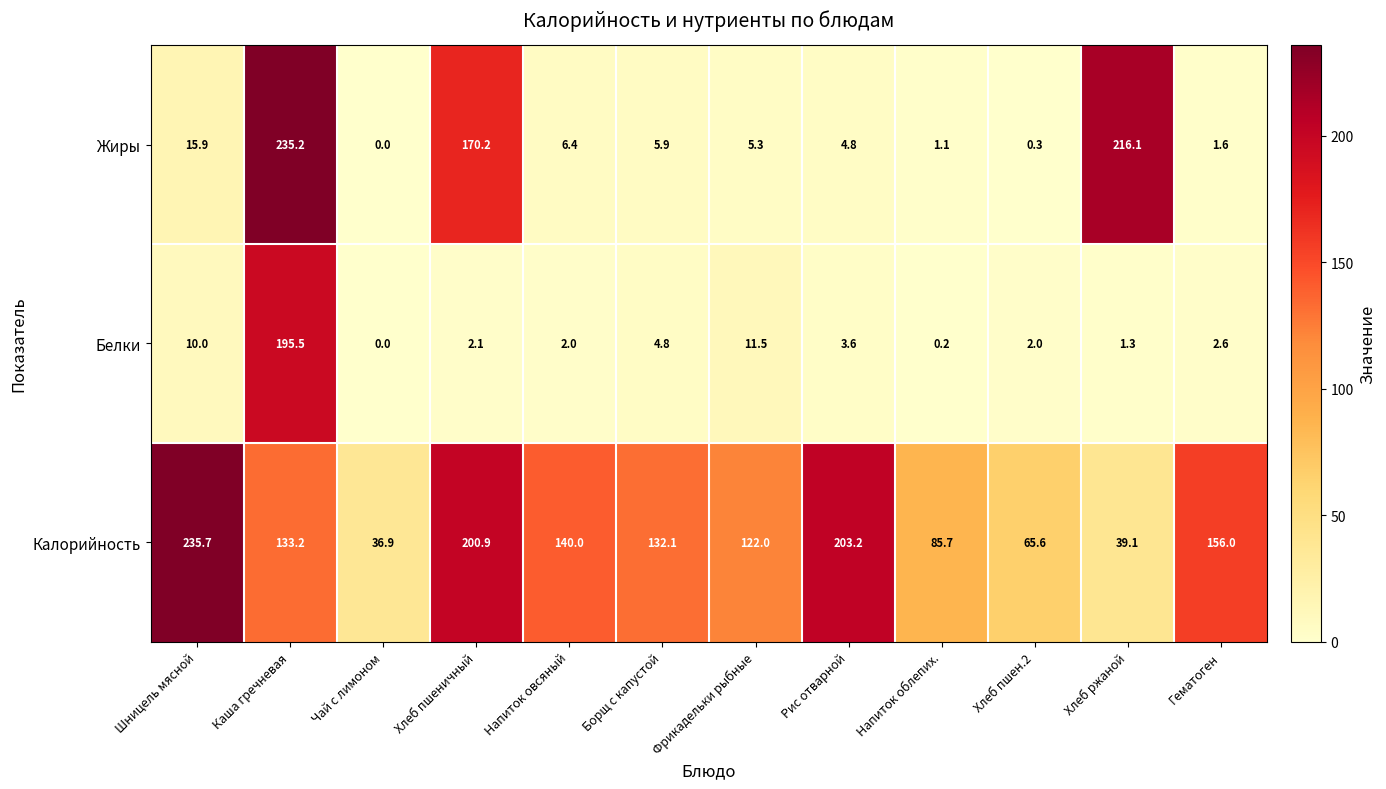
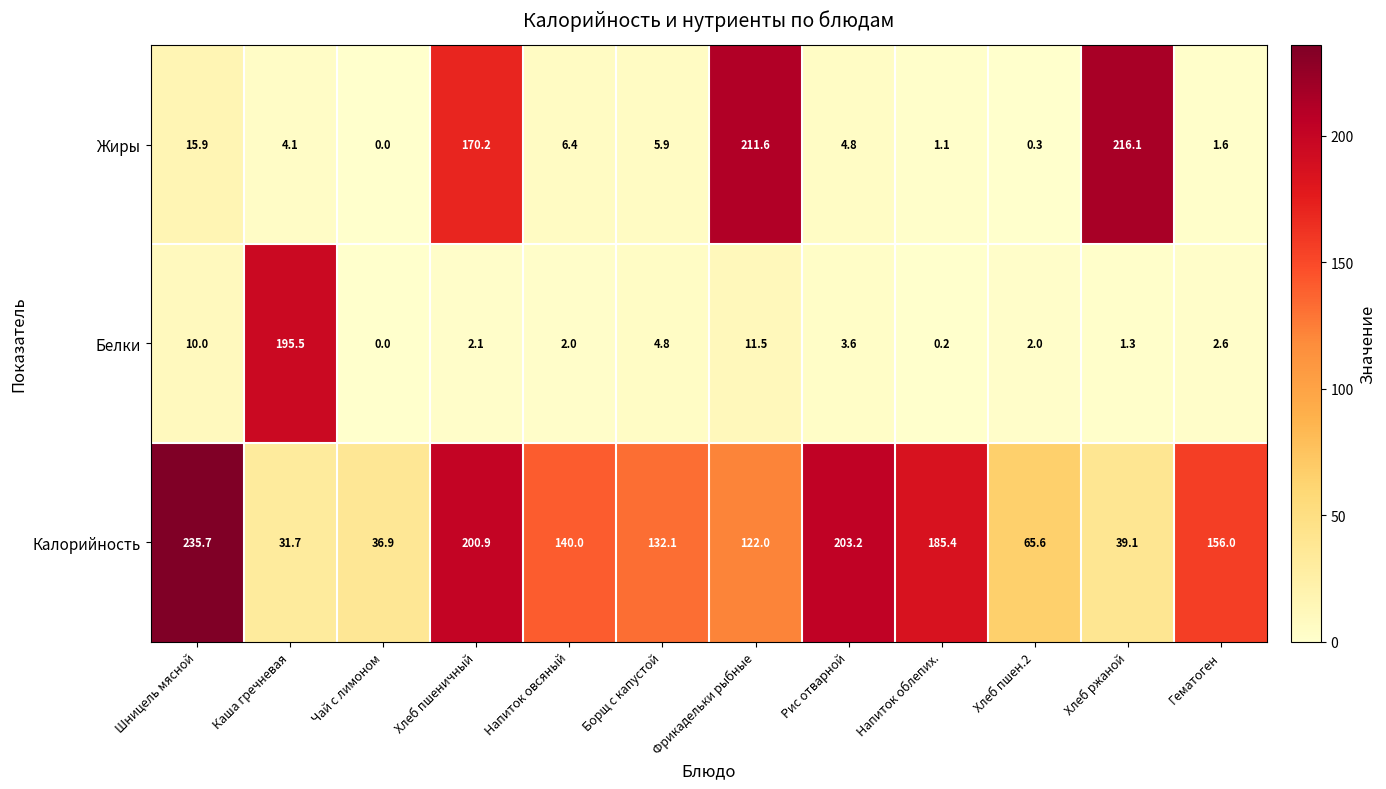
  {
    "Жиры": {
      "Шницель мясной": 15.9,
-     "Каша гречневая": 235.2,
+     "Каша гречневая": 4.1,
      "Чай с лимоном": 0.0,
      "Хлеб пшеничный": 170.2,
      "Напиток овсяный": 6.4,
      "Борщ с капустой": 5.9,
-     "Фрикадельки рыбные": 5.3,
+     "Фрикадельки рыбные": 211.6,
      "Рис отварной": 4.8,
      "Напиток облепих.": 1.1,
      "Хлеб пшен.2": 0.3,
      "Хлеб ржаной": 216.1,
      "Гематоген": 1.6
    },
    "Белки": {
      "Шницель мясной": 10.0,
      "Каша гречневая": 195.5,
      "Чай с лимоном": 0.0,
      "Хлеб пшеничный": 2.1,
      "Напиток овсяный": 2.0,
      "Борщ с капустой": 4.8,
      "Фрикадельки рыбные": 11.5,
      "Рис отварной": 3.6,
      "Напиток облепих.": 0.2,
      "Хлеб пшен.2": 2.0,
      "Хлеб ржаной": 1.3,
      "Гематоген": 2.6
    },
    "Калорийность": {
      "Шницель мясной": 235.7,
-     "Каша гречневая": 133.2,
+     "Каша гречневая": 31.7,
      "Чай с лимоном": 36.9,
      "Хлеб пшеничный": 200.9,
      "Напиток овсяный": 140.0,
      "Борщ с капустой": 132.1,
      "Фрикадельки рыбные": 122.0,
      "Рис отварной": 203.2,
-     "Напиток облепих.": 85.7,
+     "Напиток облепих.": 185.4,
      "Хлеб пшен.2": 65.6,
      "Хлеб ржаной": 39.1,
      "Гематоген": 156.0
    }
  }
